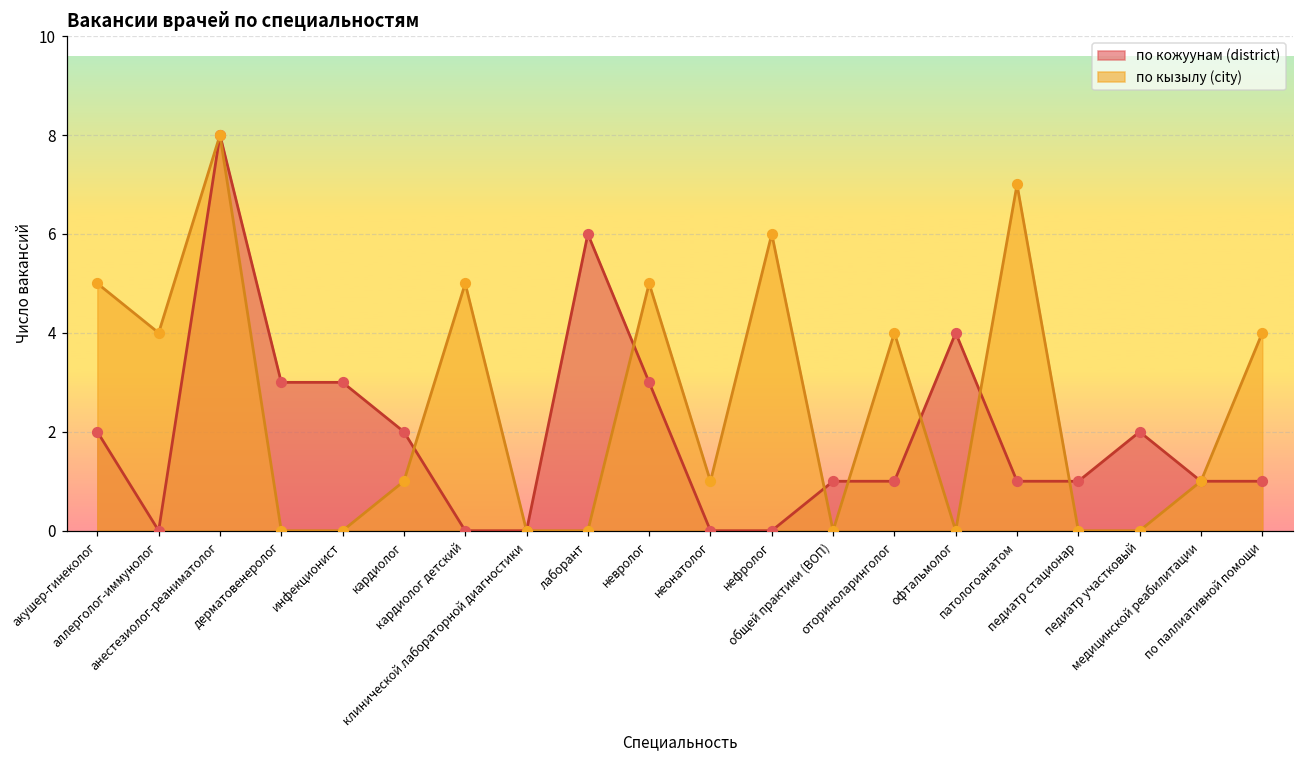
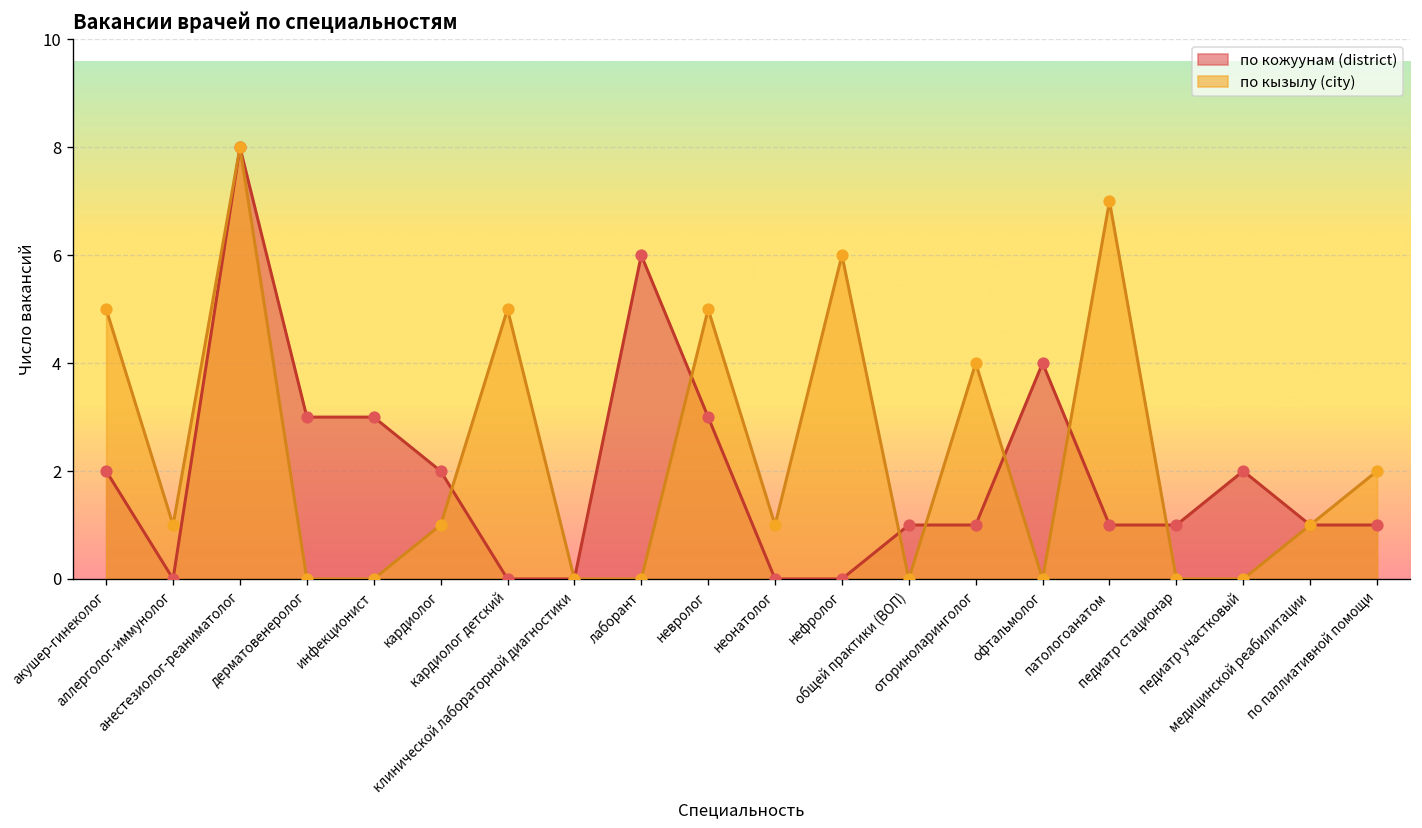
  {
    "по кожуунам (district)": {
      "акушер-гинеколог": 2,
      "аллерголог-иммунолог": 0,
      "дерматовенеролог": 3,
      "инфекционист": 3,
      "кардиолог": 2,
      "кардиолог детский": 0,
      "лаборант": 6,
      "невролог": 3,
      "неонатолог": 0,
      "нефролог": 0,
      "общей практики (ВОП)": 1,
      "оториноларинголог": 1,
      "офтальмолог": 4,
      "патологоанатом": 1,
      "педиатр стационар": 1,
      "педиатр участковый": 2,
      "по паллиативной помощи": 1
    },
    "по кызылу (city)": {
      "акушер-гинеколог": 5,
-     "аллерголог-иммунолог": 4,
+     "аллерголог-иммунолог": 1,
      "дерматовенеролог": 0,
      "инфекционист": 0,
      "кардиолог": 1,
      "кардиолог детский": 5,
      "лаборант": 0,
      "невролог": 5,
      "неонатолог": 1,
      "нефролог": 6,
      "общей практики (ВОП)": 0,
      "оториноларинголог": 4,
      "офтальмолог": 0,
      "патологоанатом": 7,
      "педиатр стационар": 0,
      "педиатр участковый": 0,
-     "по паллиативной помощи": 4
+     "по паллиативной помощи": 2
    }
  }
